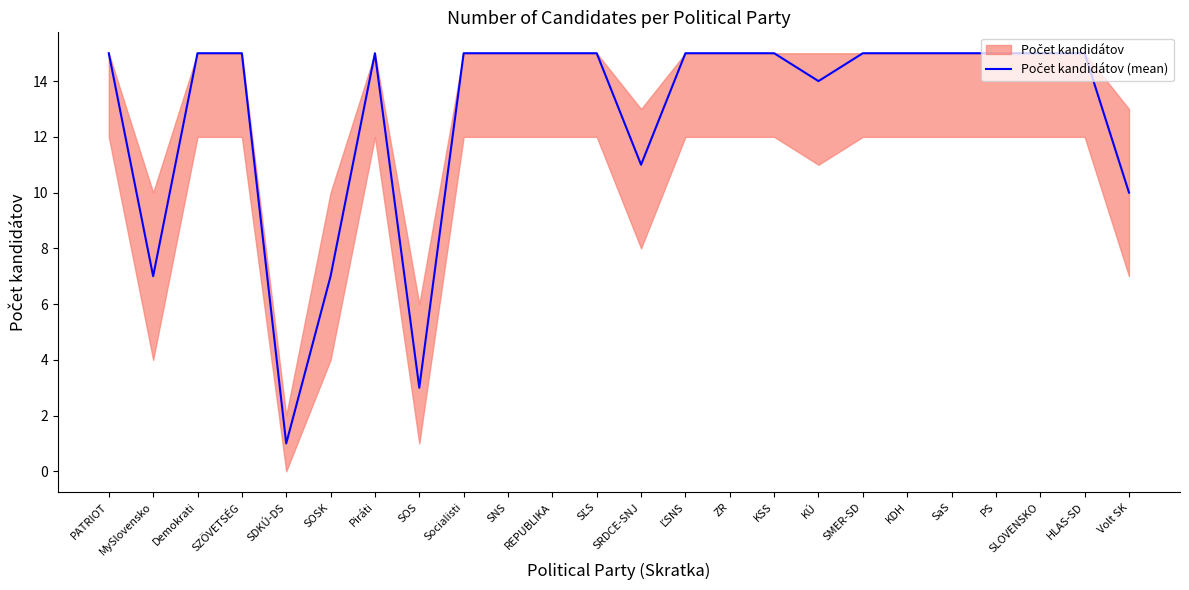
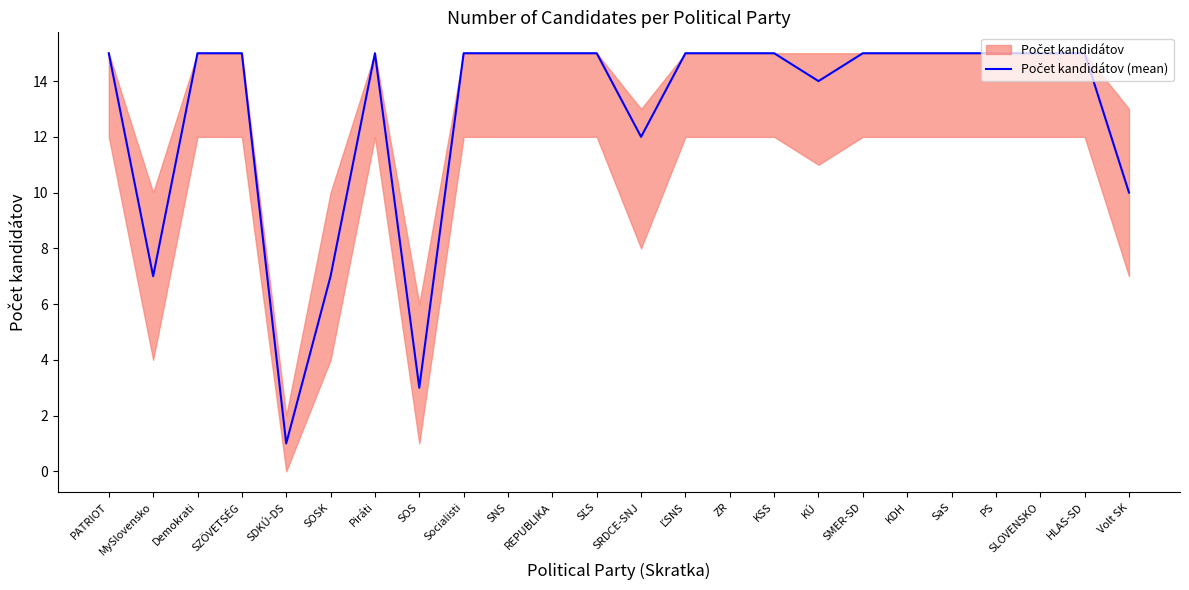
  {
    "Počet kandidátov (mean)": {
      "MySlovensko": 7,
      "SDKÚ-DS": 1,
      "SOSK": 7,
      "SOS": 3,
-     "SRDCE-SNJ": 11,
+     "SRDCE-SNJ": 12,
      "KÚ": 14,
      "Volt SK": 10
    }
  }
